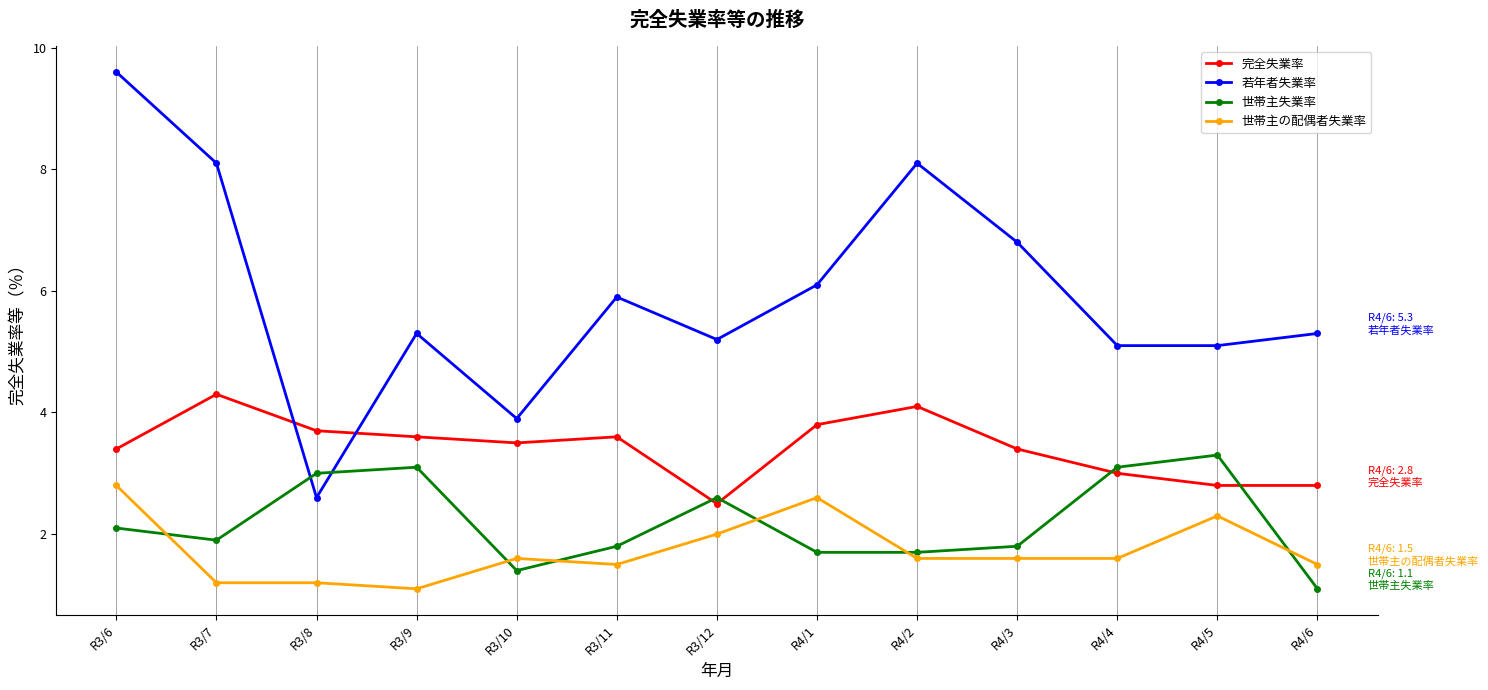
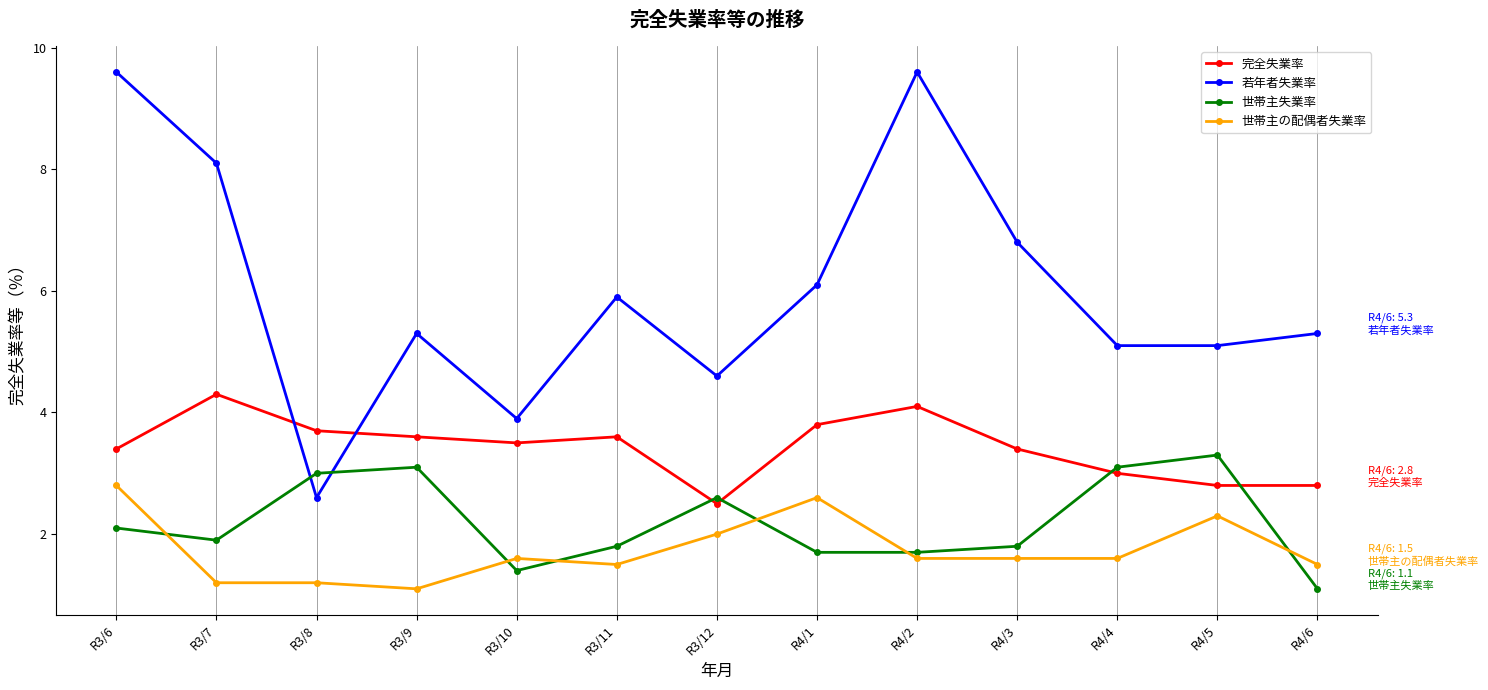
  {
    "完全失業率": {
      "R3/6": 3.4,
      "R3/7": 4.3,
      "R3/8": 3.7,
      "R3/9": 3.6,
      "R3/10": 3.5,
      "R3/11": 3.6,
      "R3/12": 2.5,
      "R4/1": 3.8,
      "R4/2": 4.1,
      "R4/3": 3.4,
      "R4/4": 3.0,
      "R4/5": 2.8,
      "R4/6": 2.8
    },
    "若年者失業率": {
      "R3/6": 9.6,
      "R3/7": 8.1,
      "R3/8": 2.6,
      "R3/9": 5.3,
      "R3/10": 3.9,
      "R3/11": 5.9,
-     "R3/12": 5.2,
+     "R3/12": 4.6,
      "R4/1": 6.1,
-     "R4/2": 8.1,
+     "R4/2": 9.6,
      "R4/3": 6.8,
      "R4/4": 5.1,
      "R4/5": 5.1,
      "R4/6": 5.3
    },
    "世帯主失業率": {
      "R3/6": 2.1,
      "R3/7": 1.9,
      "R3/8": 3.0,
      "R3/9": 3.1,
      "R3/10": 1.4,
      "R3/11": 1.8,
      "R3/12": 2.6,
      "R4/1": 1.7,
      "R4/2": 1.7,
      "R4/3": 1.8,
      "R4/4": 3.1,
      "R4/5": 3.3,
      "R4/6": 1.1
    },
    "世帯主の配偶者失業率": {
      "R3/6": 2.8,
      "R3/7": 1.2,
      "R3/8": 1.2,
      "R3/9": 1.1,
      "R3/10": 1.6,
      "R3/11": 1.5,
      "R3/12": 2.0,
      "R4/1": 2.6,
      "R4/2": 1.6,
      "R4/3": 1.6,
      "R4/4": 1.6,
      "R4/5": 2.3,
      "R4/6": 1.5
    }
  }
